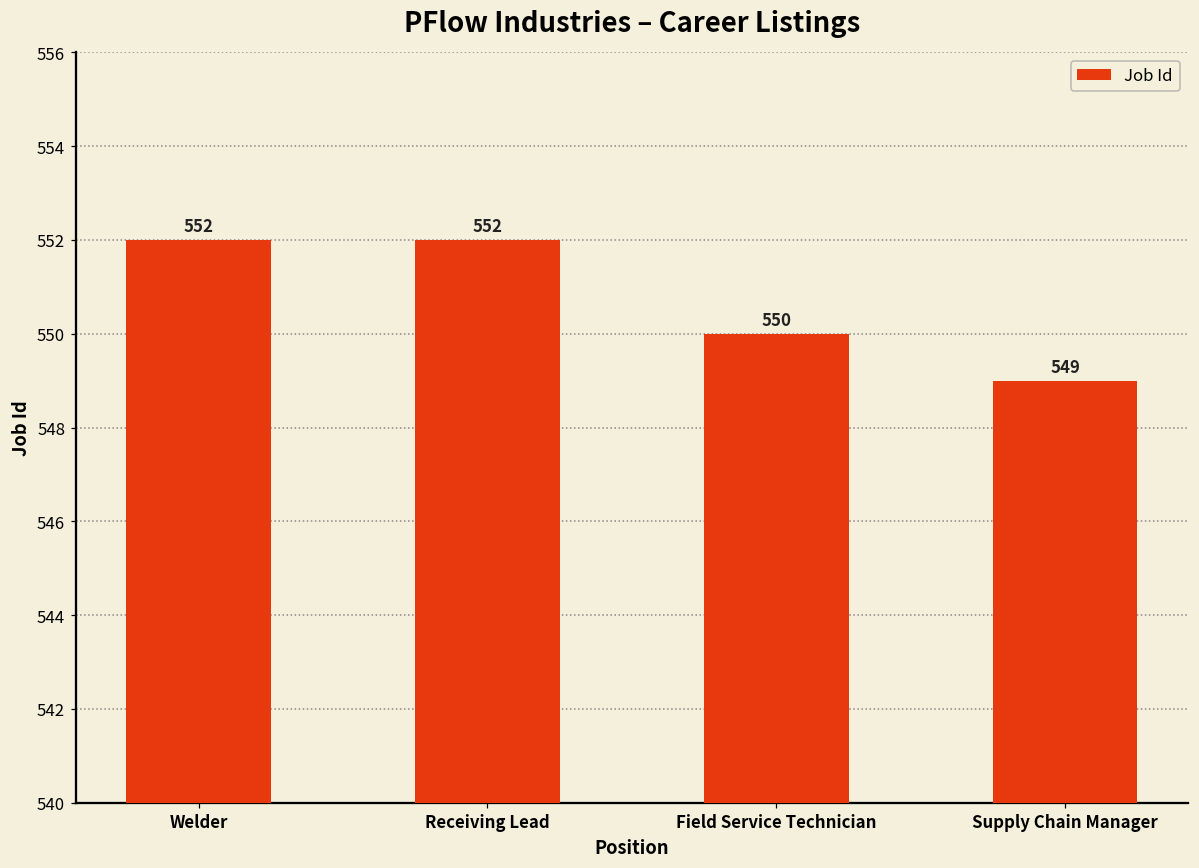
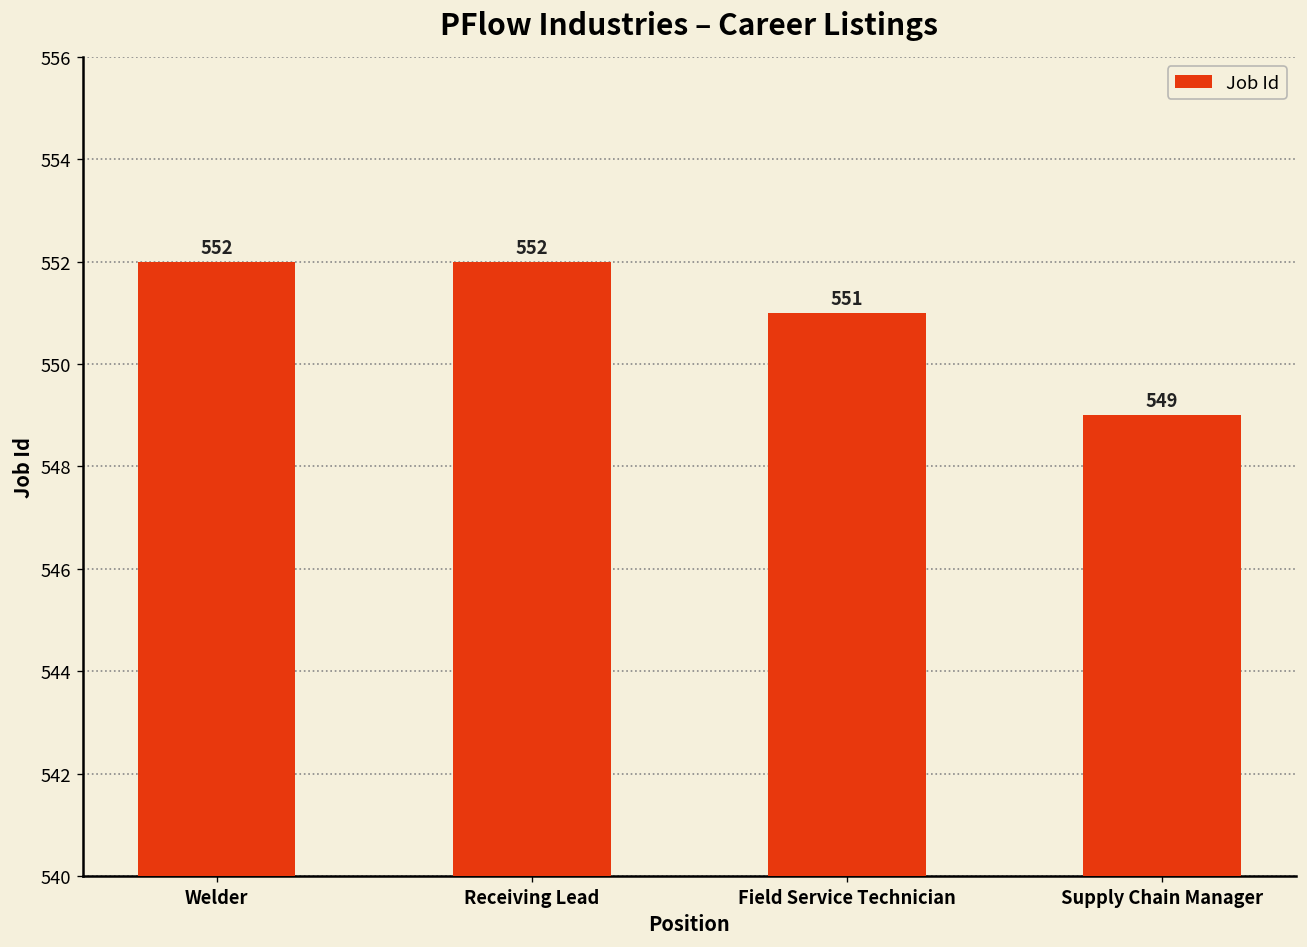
  {
    "Welder": 552,
    "Receiving Lead": 552,
-   "Field Service Technician": 550,
+   "Field Service Technician": 551,
    "Supply Chain Manager": 549
  }
